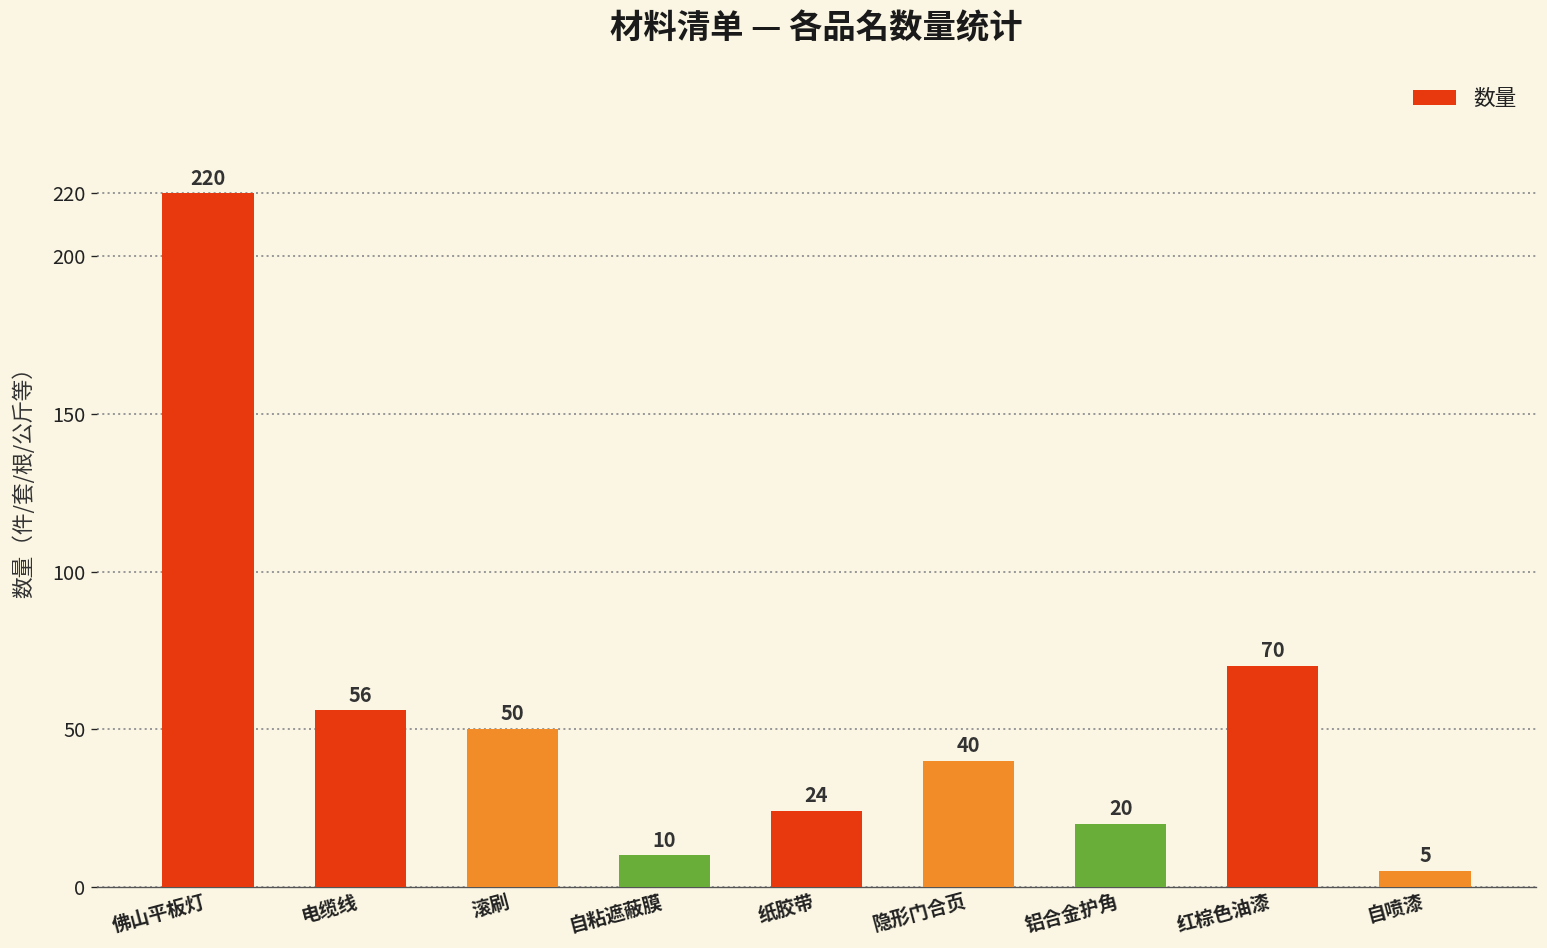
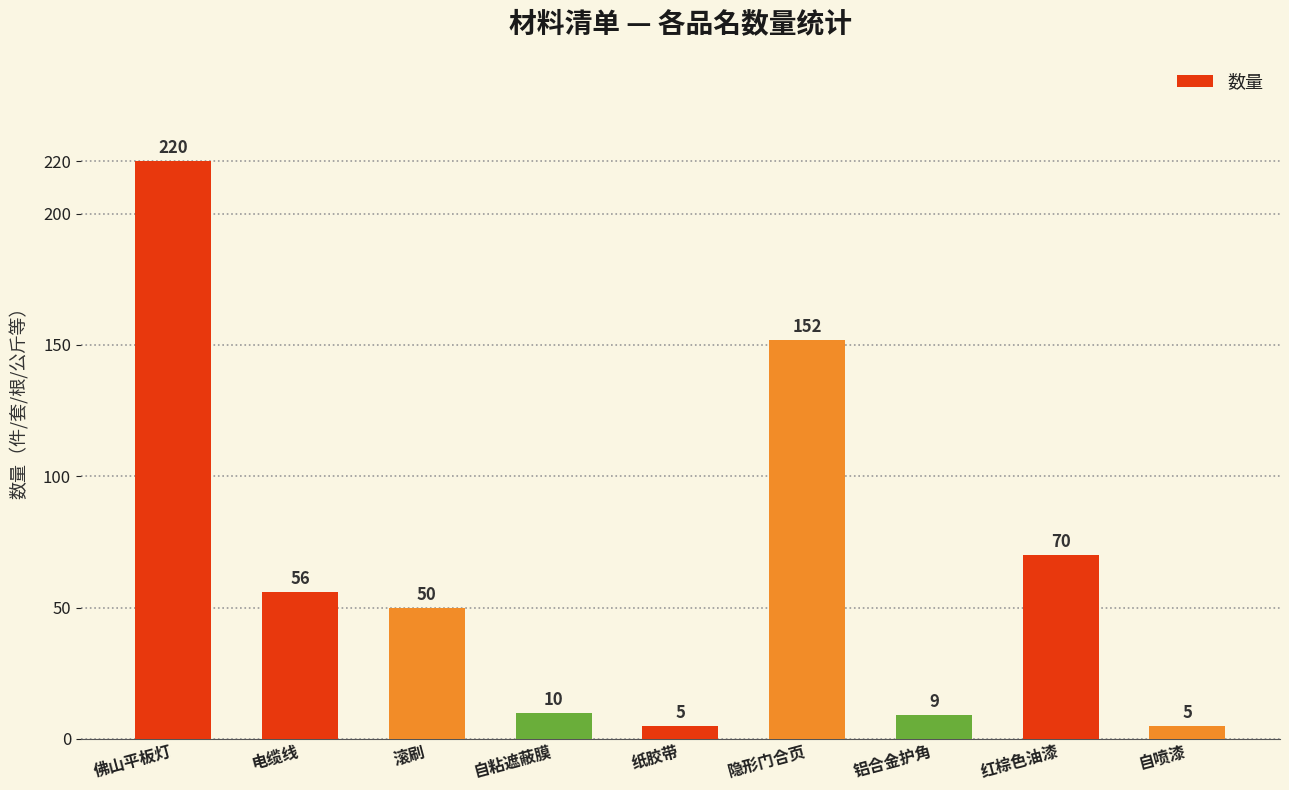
  {
    "佛山平板灯": 220,
    "电缆线": 56,
    "滚刷": 50,
    "自粘遮蔽膜": 10,
-   "纸胶带": 24,
-   "隐形门合页": 40,
-   "铝合金护角": 20,
+   "纸胶带": 5,
+   "隐形门合页": 152,
+   "铝合金护角": 9,
    "红棕色油漆": 70,
    "自喷漆": 5
  }
